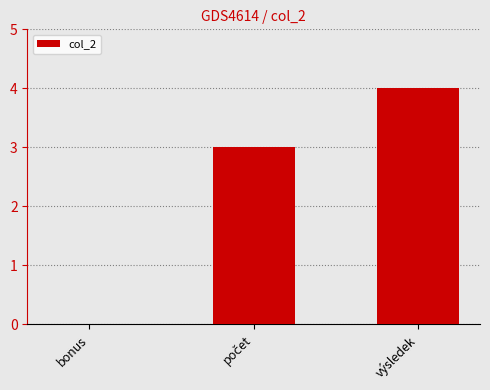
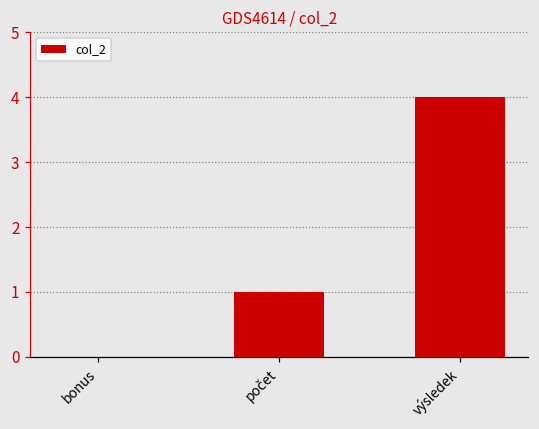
  {
    "bonus": 0,
-   "počet": 3,
+   "počet": 1,
    "výsledek": 4
  }
